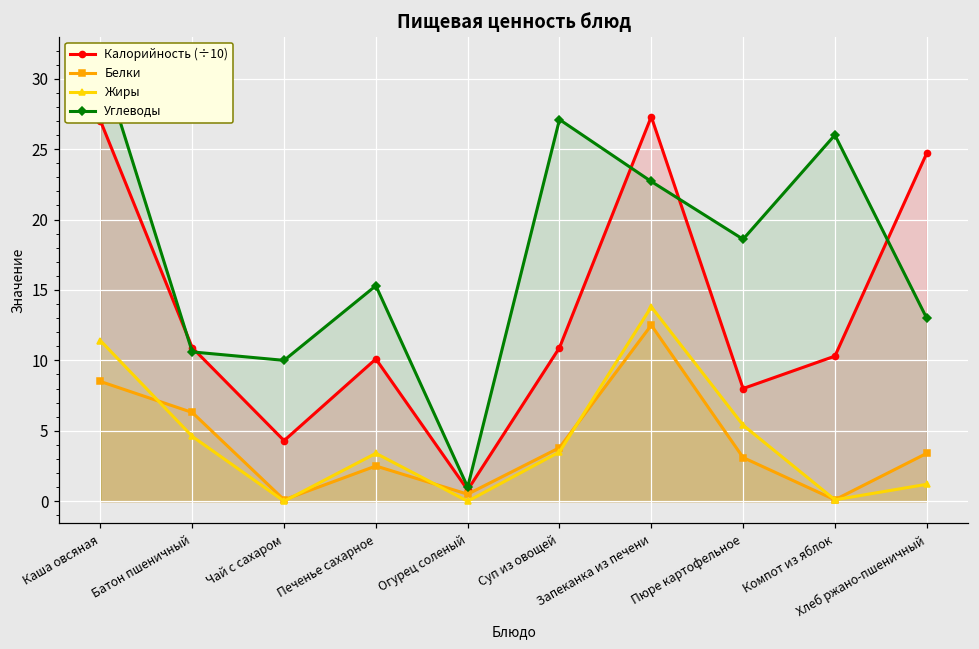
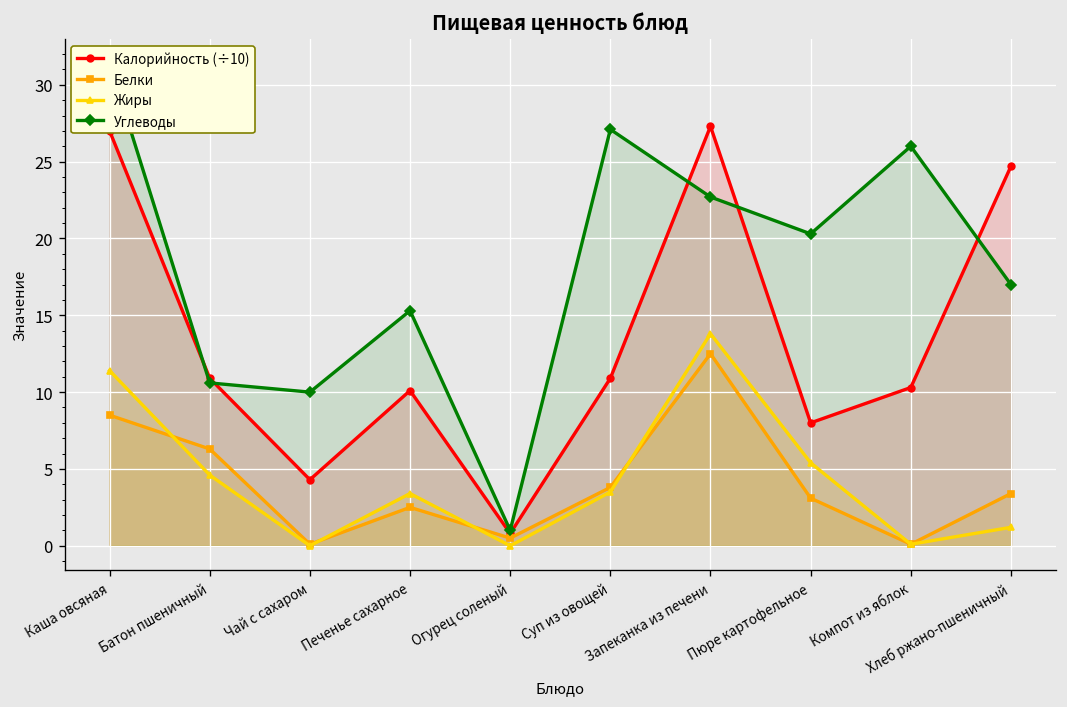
  {
    "Калорийность (÷10)": {
      "Каша овсяная": 27.0,
      "Батон пшеничный": 10.9,
      "Чай с сахаром": 4.3,
      "Печенье сахарное": 10.1,
      "Огурец соленый": 0.8,
      "Суп из овощей": 10.9,
      "Запеканка из печени": 27.3,
      "Пюре картофельное": 8.0,
      "Компот из яблок": 10.3,
      "Хлеб ржано-пшеничный": 24.7
    },
    "Углеводы": {
      "Батон пшеничный": 10.6,
      "Чай с сахаром": 10.0,
      "Печенье сахарное": 15.3,
      "Огурец соленый": 1.0,
      "Суп из овощей": 27.1,
      "Запеканка из печени": 22.7,
-     "Пюре картофельное": 18.6,
+     "Пюре картофельное": 20.3,
      "Компот из яблок": 26.0,
-     "Хлеб ржано-пшеничный": 13
+     "Хлеб ржано-пшеничный": 17
    }
  }
